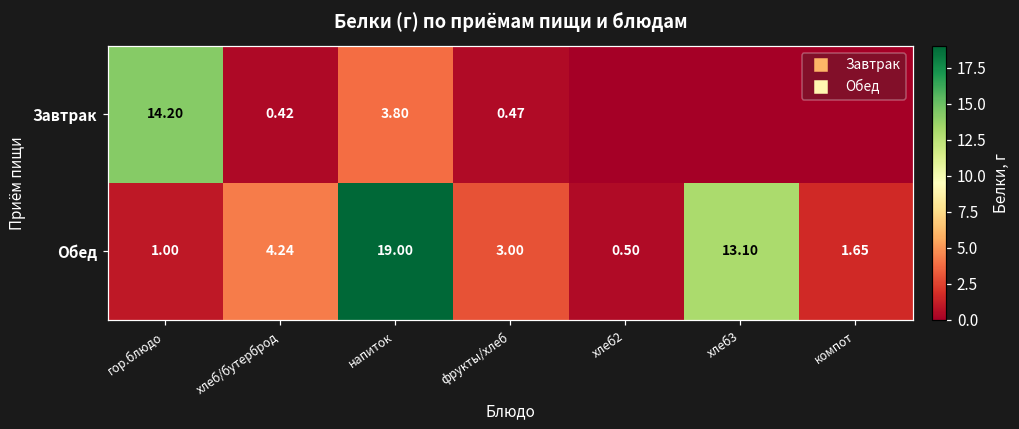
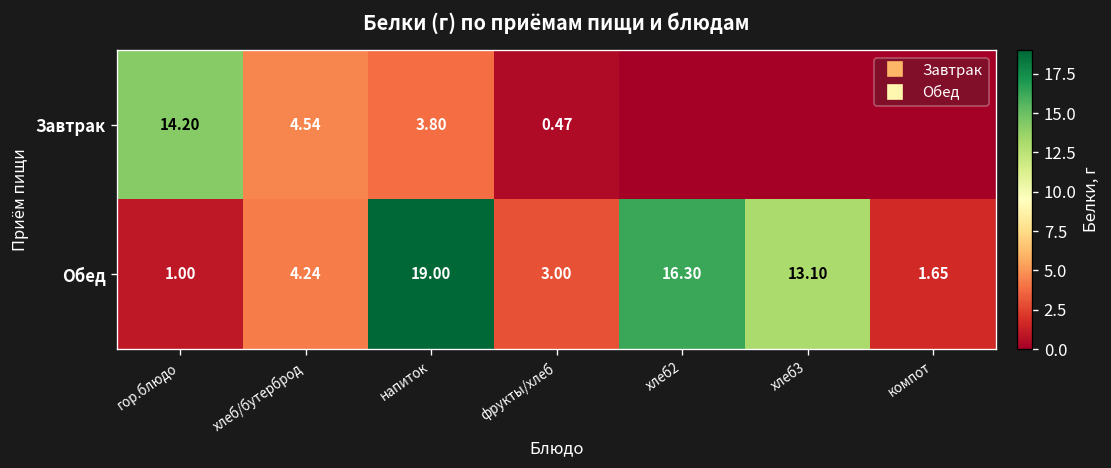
  {
    "Завтрак": {
      "гор.блюдо": 14.20,
-     "хлеб/бутерброд": 0.42,
+     "хлеб/бутерброд": 4.54,
      "напиток": 3.80,
      "фрукты/хлеб": 0.47
    },
    "Обед": {
      "гор.блюдо": 1.00,
      "хлеб/бутерброд": 4.24,
      "напиток": 19.00,
      "фрукты/хлеб": 3.00,
-     "хлеб2": 0.50,
+     "хлеб2": 16.30,
      "хлеб3": 13.10,
      "компот": 1.65
    }
  }
